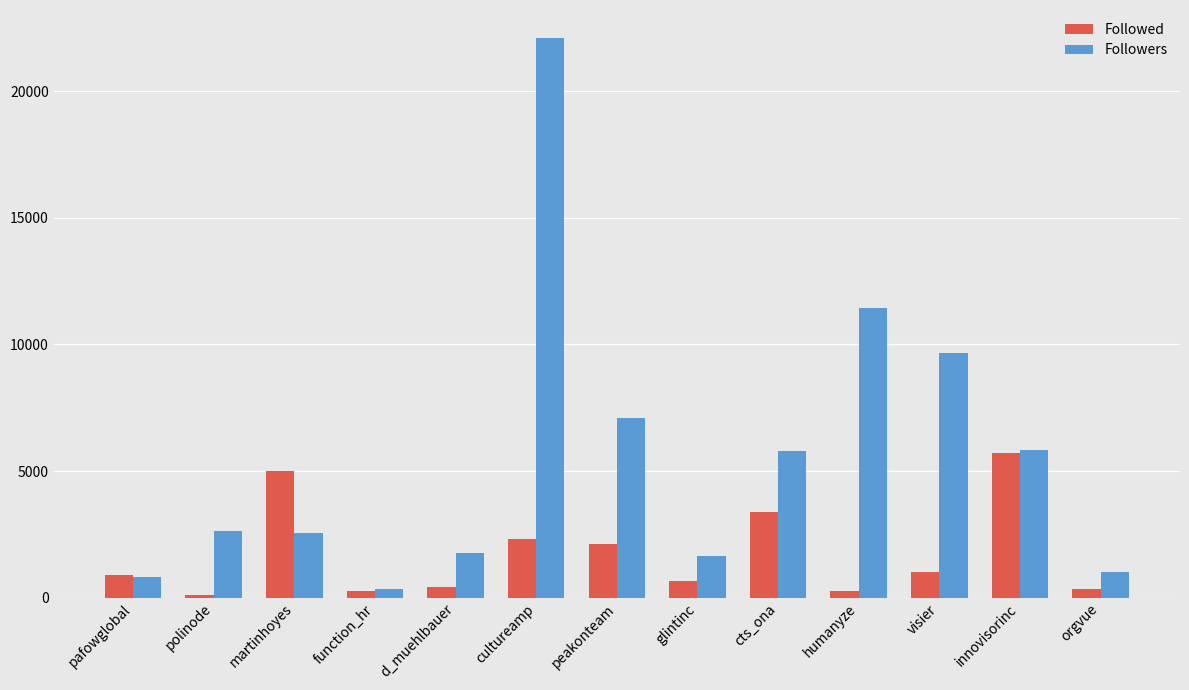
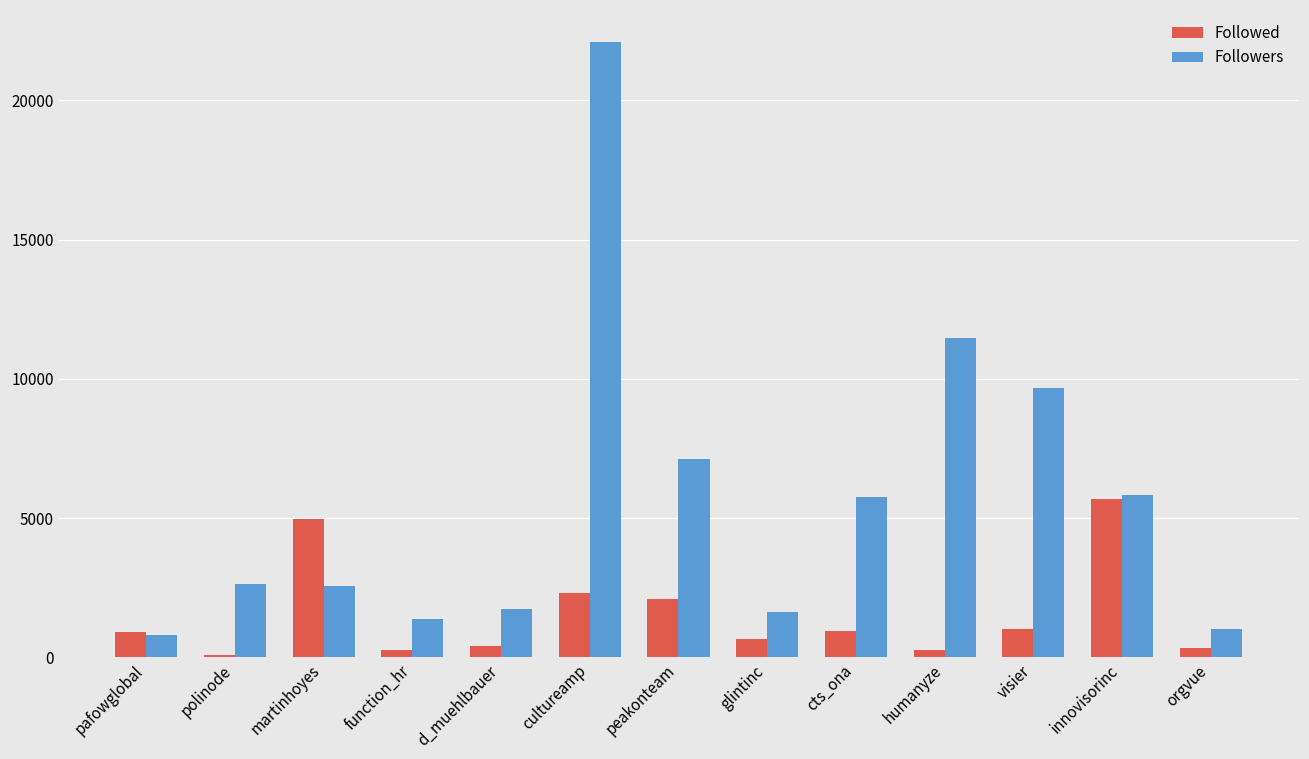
  {
    "Followed": {
      "pafowglobal": 900,
      "martinhoyes": 5000,
      "function_hr": 300,
      "d_muehlbauer": 400,
      "cultureamp": 2300,
      "peakonteam": 2100,
      "glintinc": 700,
-     "cts_ona": 3400,
+     "cts_ona": 900,
      "humanyze": 300,
      "visier": 1000,
      "innovisorinc": 5700,
      "orgvue": 300
    },
    "Followers": {
      "pafowglobal": 800,
      "polinode": 2600,
      "martinhoyes": 2600,
-     "function_hr": 300,
+     "function_hr": 1400,
      "d_muehlbauer": 1800,
      "cultureamp": 22100,
      "peakonteam": 7100,
      "glintinc": 1600,
      "cts_ona": 5800,
      "humanyze": 11500,
      "visier": 9700,
      "innovisorinc": 5800,
      "orgvue": 1000
    }
  }
